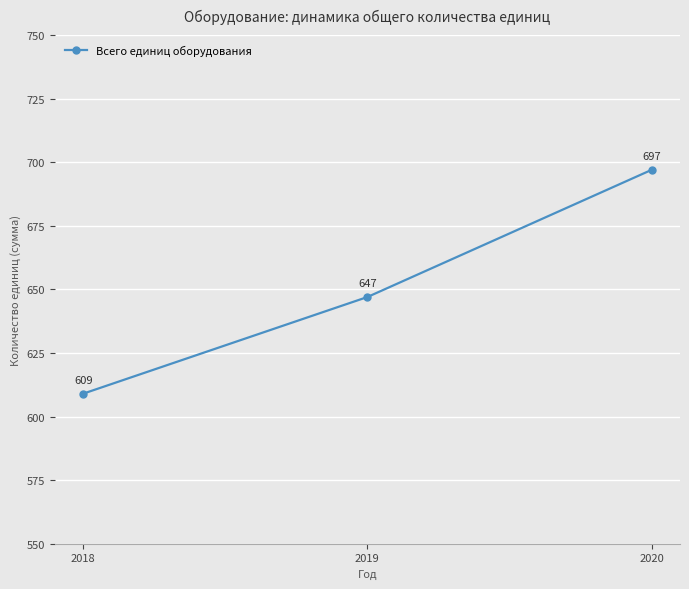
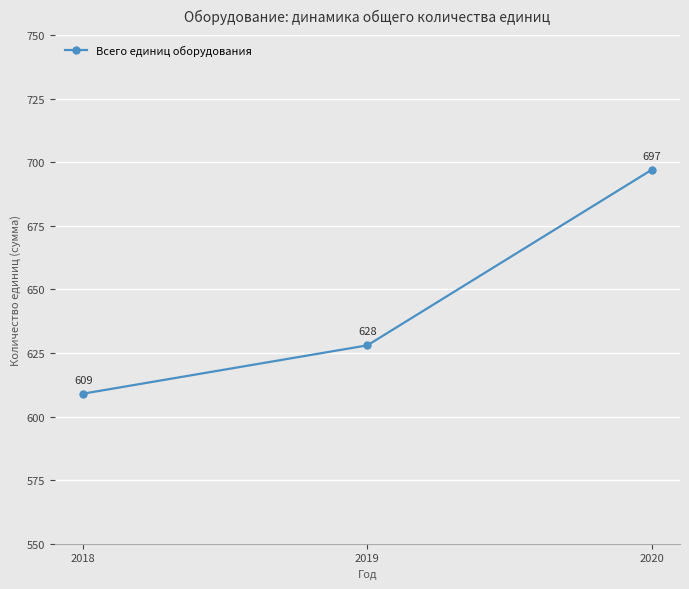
  {
    "2018": 609,
-   "2019": 647,
+   "2019": 628,
    "2020": 697
  }
